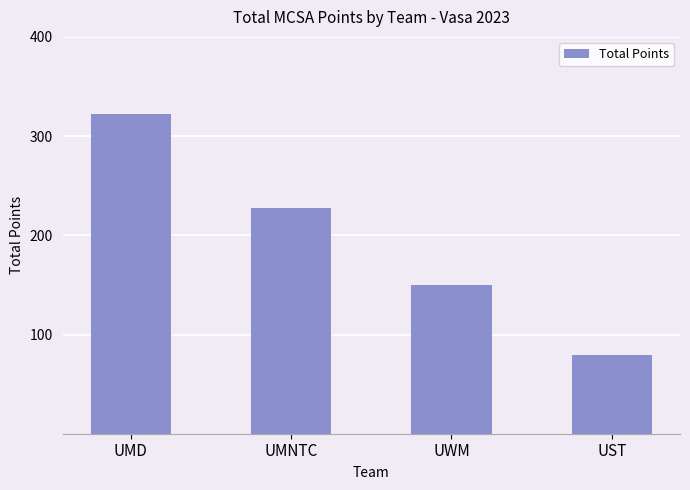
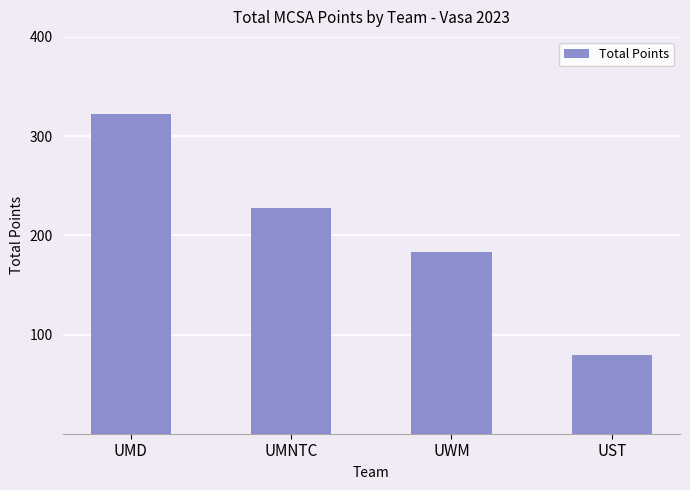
  {
    "UMD": 320,
    "UMNTC": 230,
-   "UWM": 150,
+   "UWM": 180,
    "UST": 80
  }
